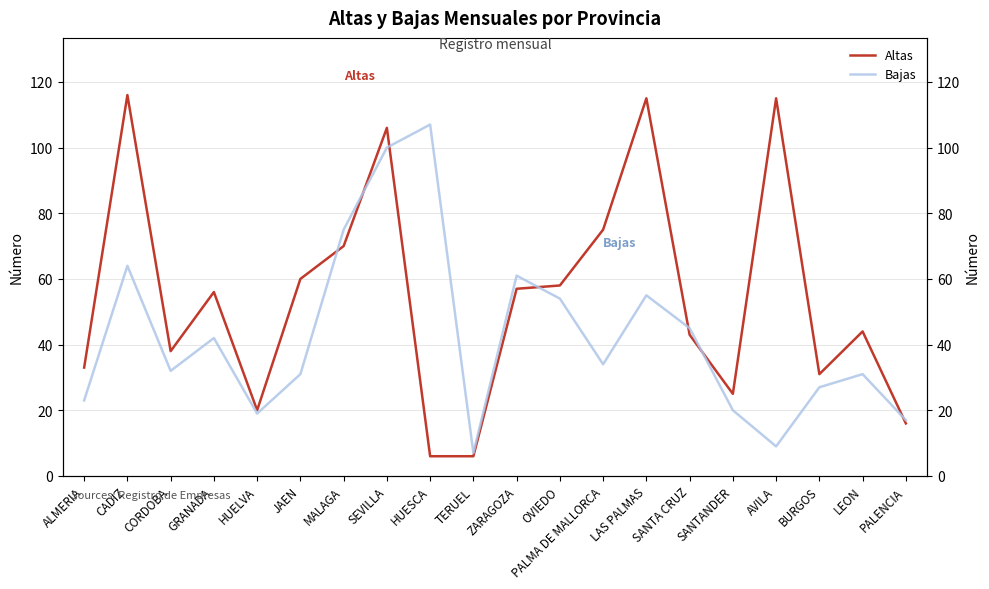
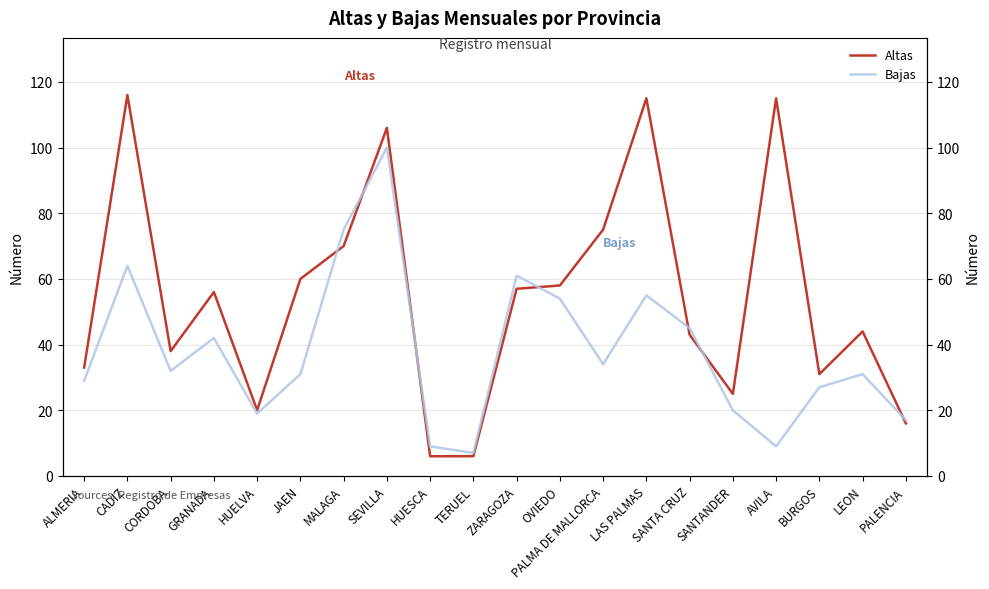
  {
    "Altas": {
      "ALMERIA": 33,
      "CADIZ": 116,
      "CORDOBA": 38,
      "GRANADA": 56,
      "HUELVA": 20,
      "JAEN": 60,
      "MALAGA": 70,
      "SEVILLA": 106,
      "HUESCA": 6,
      "TERUEL": 6,
      "ZARAGOZA": 57,
      "OVIEDO": 58,
      "PALMA DE MALLORCA": 75,
      "LAS PALMAS": 115,
      "SANTA CRUZ": 43,
      "SANTANDER": 25,
      "AVILA": 115,
      "BURGOS": 31,
      "LEON": 44,
      "PALENCIA": 16
    },
    "Bajas": {
-     "ALMERIA": 23,
+     "ALMERIA": 29,
      "CADIZ": 64,
      "CORDOBA": 32,
      "GRANADA": 42,
      "HUELVA": 19,
      "JAEN": 31,
      "MALAGA": 75,
      "SEVILLA": 100,
-     "HUESCA": 107,
+     "HUESCA": 9,
      "TERUEL": 7,
      "ZARAGOZA": 61,
      "OVIEDO": 54,
      "PALMA DE MALLORCA": 34,
      "LAS PALMAS": 55,
      "SANTA CRUZ": 45,
      "SANTANDER": 20,
      "AVILA": 9,
      "BURGOS": 27,
      "LEON": 31,
      "PALENCIA": 17
    }
  }
